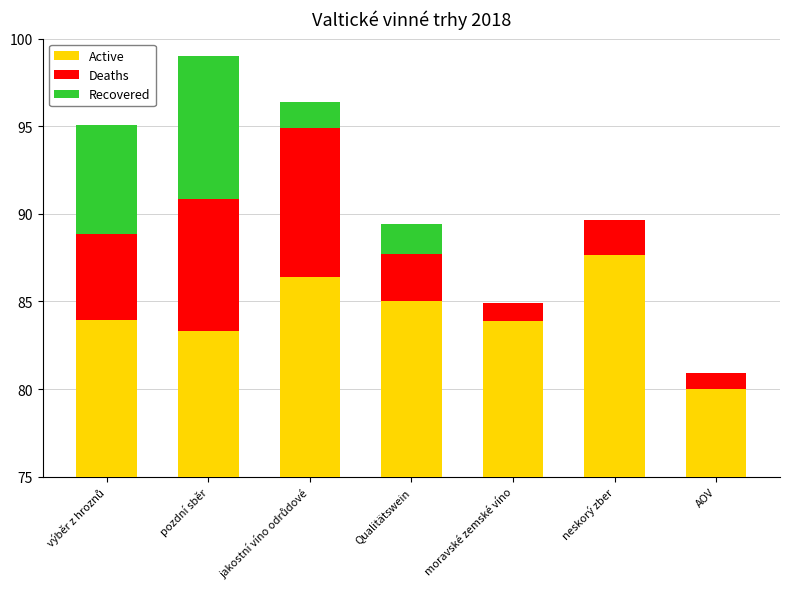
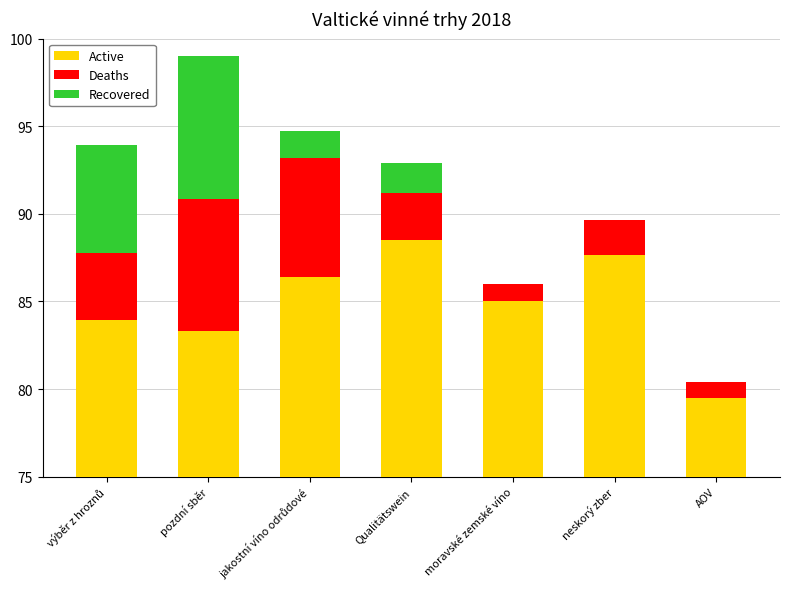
  {
    "Active": {
      "výběr z hroznů": 83.9,
      "pozdní sběr": 83.3,
      "jakostní víno odrůdové": 86.4,
-     "Qualitätswein": 85.0,
-     "moravské zemské víno": 83.9,
+     "Qualitätswein": 88.5,
+     "moravské zemské víno": 85.0,
      "neskorý zber": 87.7,
-     "AOV": 80.0
+     "AOV": 79.5
    },
    "Deaths": {
-     "výběr z hroznů": 4.9,
+     "výběr z hroznů": 3.8,
      "pozdní sběr": 7.5,
-     "jakostní víno odrůdové": 8.5,
+     "jakostní víno odrůdové": 6.8,
      "Qualitätswein": 2.7,
      "moravské zemské víno": 1.0,
      "neskorý zber": 2.0,
      "AOV": 0.9
    },
    "Recovered": {
      "výběr z hroznů": 6.2,
      "pozdní sběr": 8.2,
      "jakostní víno odrůdové": 1.5,
      "Qualitätswein": 1.7,
      "moravské zemské víno": 0.0,
      "neskorý zber": 0.0,
      "AOV": 0.0
    }
  }
